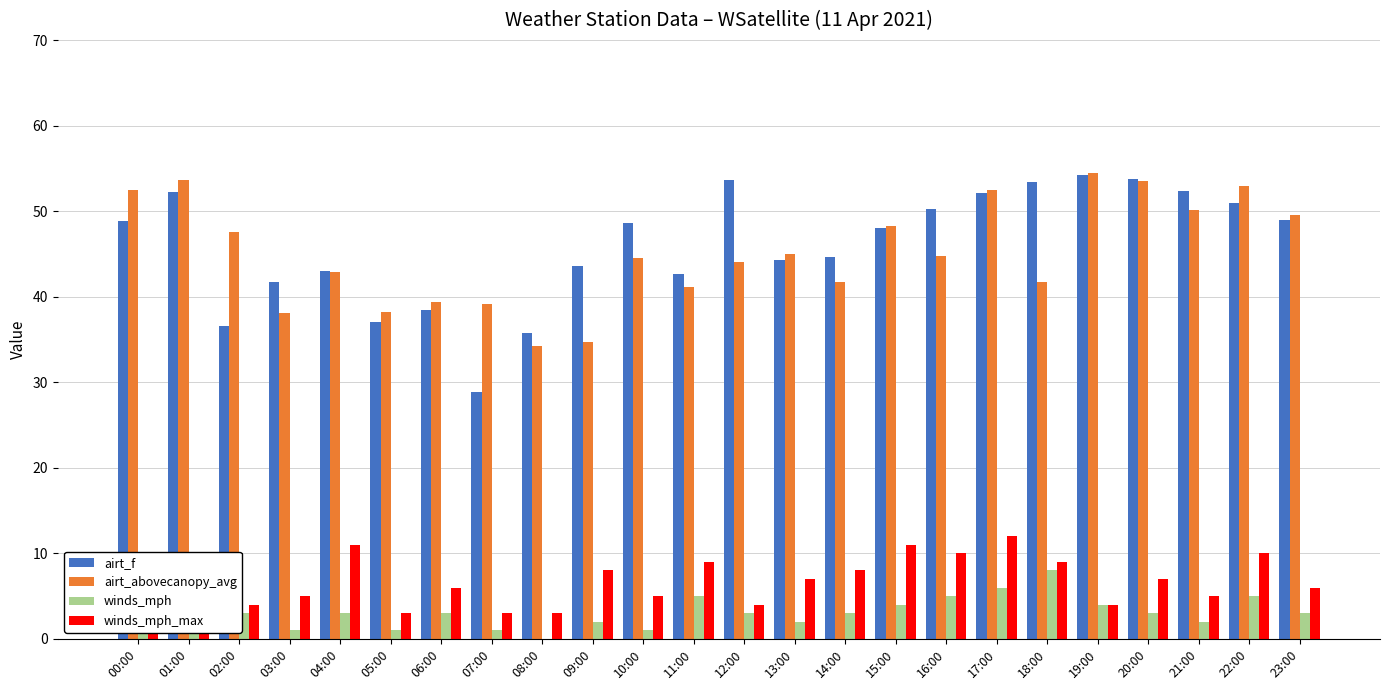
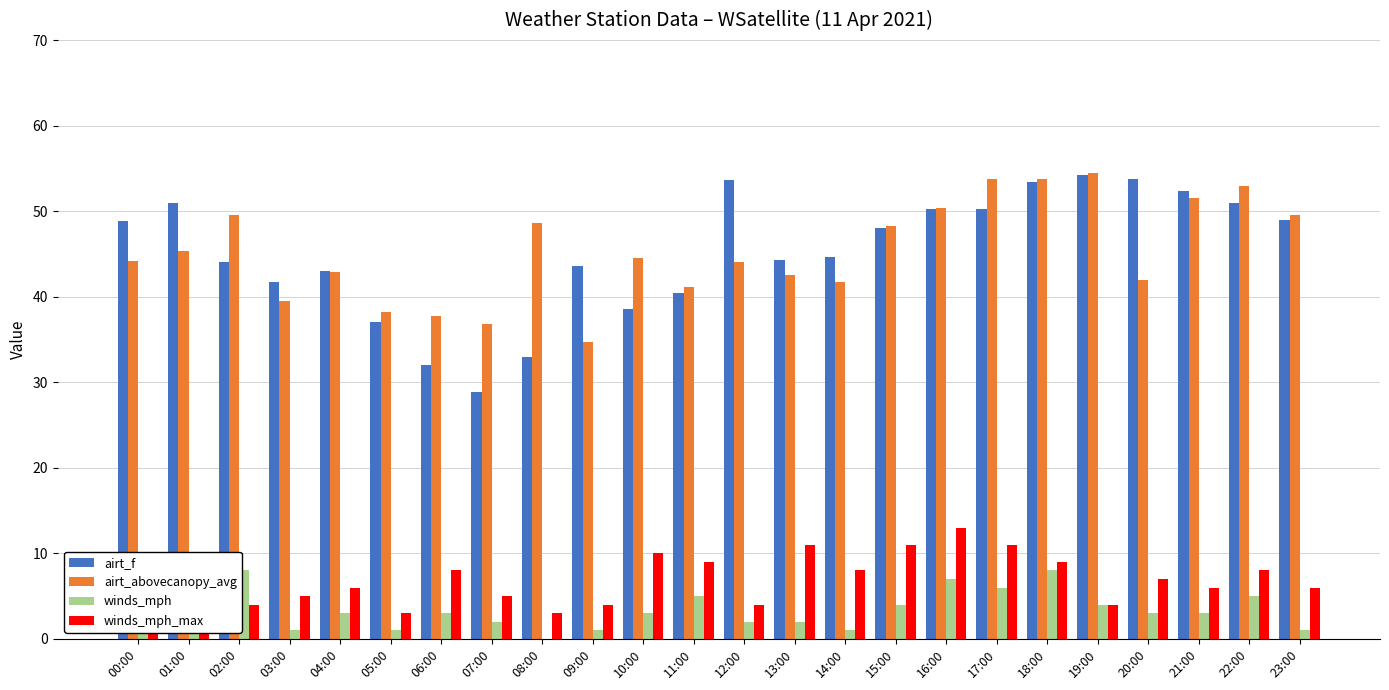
  {
    "airt_f": {
      "00:00": 49,
-     "01:00": 52,
-     "02:00": 37,
+     "01:00": 51,
+     "02:00": 44,
      "03:00": 42,
      "04:00": 43,
      "05:00": 37,
-     "06:00": 39,
+     "06:00": 32,
      "07:00": 29,
-     "08:00": 36,
+     "08:00": 33,
      "09:00": 44,
-     "10:00": 49,
-     "11:00": 43,
+     "10:00": 39,
+     "11:00": 40,
      "12:00": 54,
      "13:00": 44,
      "14:00": 45,
      "15:00": 48,
      "16:00": 50,
-     "17:00": 52,
+     "17:00": 50,
      "18:00": 53,
      "19:00": 54,
      "20:00": 54,
      "21:00": 52,
      "22:00": 51,
      "23:00": 49
    },
    "airt_abovecanopy_avg": {
-     "00:00": 53,
-     "01:00": 54,
-     "02:00": 48,
-     "03:00": 38,
+     "00:00": 44,
+     "01:00": 45,
+     "02:00": 50,
+     "03:00": 40,
      "04:00": 43,
      "05:00": 38,
-     "06:00": 39,
-     "07:00": 39,
-     "08:00": 34,
+     "06:00": 38,
+     "07:00": 37,
+     "08:00": 49,
      "09:00": 35,
      "10:00": 45,
      "11:00": 41,
      "12:00": 44,
-     "13:00": 45,
+     "13:00": 43,
      "14:00": 42,
      "15:00": 48,
-     "16:00": 45,
-     "17:00": 53,
-     "18:00": 42,
+     "16:00": 50,
+     "17:00": 54,
+     "18:00": 54,
      "19:00": 55,
-     "20:00": 54,
-     "21:00": 50,
+     "20:00": 42,
+     "21:00": 52,
      "22:00": 53,
      "23:00": 50
    },
    "winds_mph": {
-     "02:00": 3,
+     "02:00": 8,
      "03:00": 1,
      "04:00": 3,
      "05:00": 1,
      "06:00": 3,
-     "07:00": 1,
+     "07:00": 2,
      "08:00": 0,
-     "09:00": 2,
-     "10:00": 1,
+     "09:00": 1,
+     "10:00": 3,
      "11:00": 5,
-     "12:00": 3,
+     "12:00": 2,
      "13:00": 2,
-     "14:00": 3,
+     "14:00": 1,
      "15:00": 4,
-     "16:00": 5,
+     "16:00": 7,
      "17:00": 6,
      "18:00": 8,
      "19:00": 4,
      "20:00": 3,
-     "21:00": 2,
+     "21:00": 3,
      "22:00": 5,
-     "23:00": 3
+     "23:00": 1
    },
    "winds_mph_max": {
      "02:00": 4,
      "03:00": 5,
-     "04:00": 11,
+     "04:00": 6,
      "05:00": 3,
-     "06:00": 6,
-     "07:00": 3,
+     "06:00": 8,
+     "07:00": 5,
      "08:00": 3,
-     "09:00": 8,
-     "10:00": 5,
+     "09:00": 4,
+     "10:00": 10,
      "11:00": 9,
      "12:00": 4,
-     "13:00": 7,
+     "13:00": 11,
      "14:00": 8,
      "15:00": 11,
-     "16:00": 10,
-     "17:00": 12,
+     "16:00": 13,
+     "17:00": 11,
      "18:00": 9,
      "19:00": 4,
      "20:00": 7,
-     "21:00": 5,
-     "22:00": 10,
+     "21:00": 6,
+     "22:00": 8,
      "23:00": 6
    }
  }
